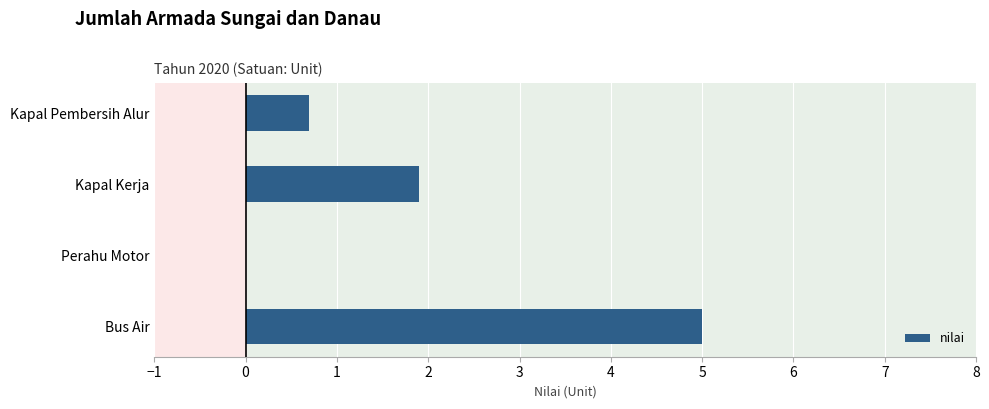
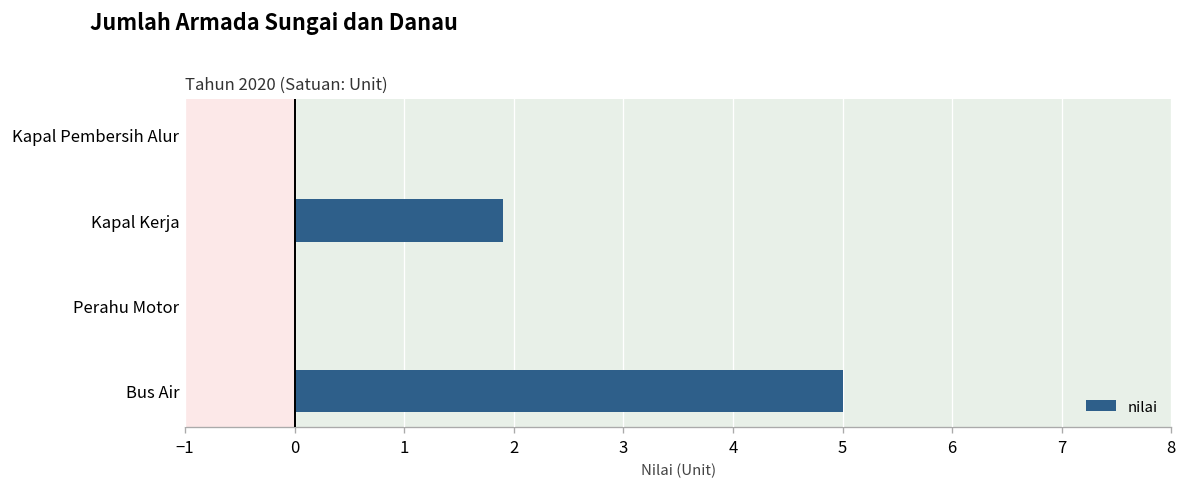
  {
-   "Kapal Pembersih Alur": 0.7,
+   "Kapal Pembersih Alur": 0.0,
    "Kapal Kerja": 1.9,
    "Perahu Motor": 0.0,
    "Bus Air": 5.0
  }
